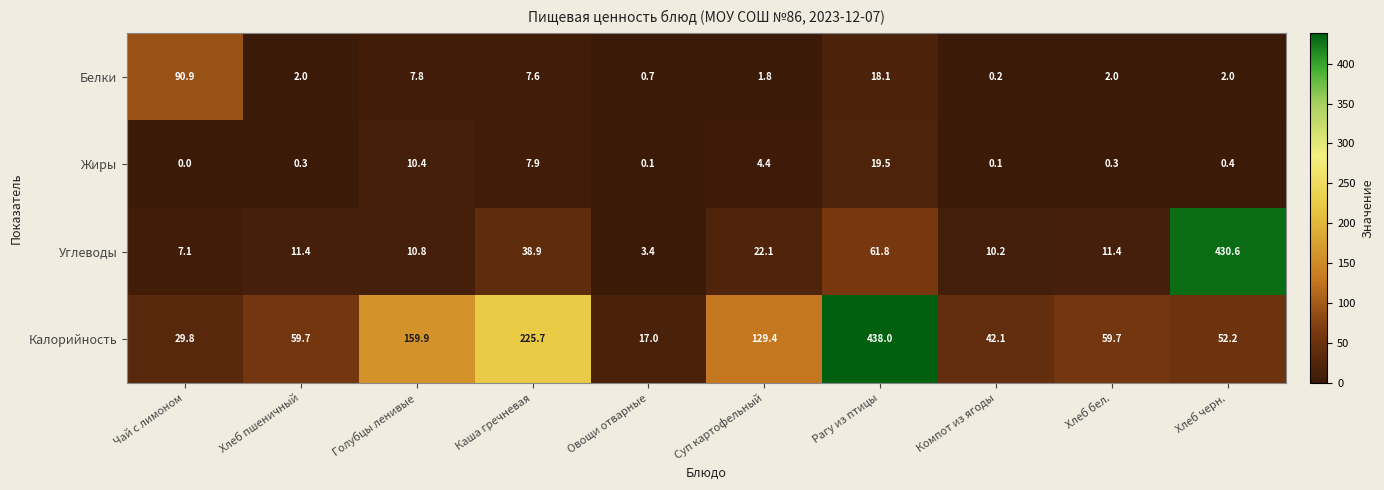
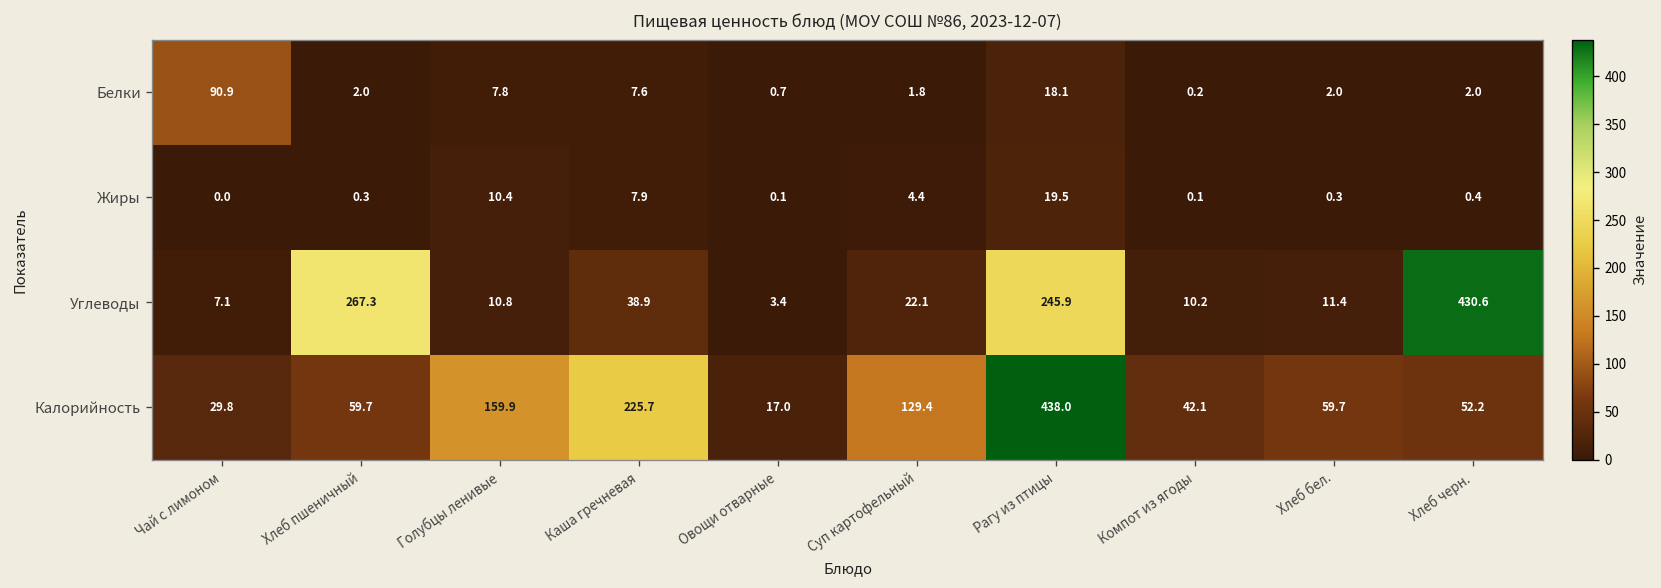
  {
    "Белки": {
      "Чай с лимоном": 90.9,
      "Хлеб пшеничный": 2.0,
      "Голубцы ленивые": 7.8,
      "Каша гречневая": 7.6,
      "Овощи отварные": 0.7,
      "Суп картофельный": 1.8,
      "Рагу из птицы": 18.1,
      "Компот из ягоды": 0.2,
      "Хлеб бел.": 2.0,
      "Хлеб черн.": 2.0
    },
    "Жиры": {
      "Чай с лимоном": 0.0,
      "Хлеб пшеничный": 0.3,
      "Голубцы ленивые": 10.4,
      "Каша гречневая": 7.9,
      "Овощи отварные": 0.1,
      "Суп картофельный": 4.4,
      "Рагу из птицы": 19.5,
      "Компот из ягоды": 0.1,
      "Хлеб бел.": 0.3,
      "Хлеб черн.": 0.4
    },
    "Углеводы": {
      "Чай с лимоном": 7.1,
-     "Хлеб пшеничный": 11.4,
+     "Хлеб пшеничный": 267.3,
      "Голубцы ленивые": 10.8,
      "Каша гречневая": 38.9,
      "Овощи отварные": 3.4,
      "Суп картофельный": 22.1,
-     "Рагу из птицы": 61.8,
+     "Рагу из птицы": 245.9,
      "Компот из ягоды": 10.2,
      "Хлеб бел.": 11.4,
      "Хлеб черн.": 430.6
    },
    "Калорийность": {
      "Чай с лимоном": 29.8,
      "Хлеб пшеничный": 59.7,
      "Голубцы ленивые": 159.9,
      "Каша гречневая": 225.7,
      "Овощи отварные": 17.0,
      "Суп картофельный": 129.4,
      "Рагу из птицы": 438.0,
      "Компот из ягоды": 42.1,
      "Хлеб бел.": 59.7,
      "Хлеб черн.": 52.2
    }
  }
